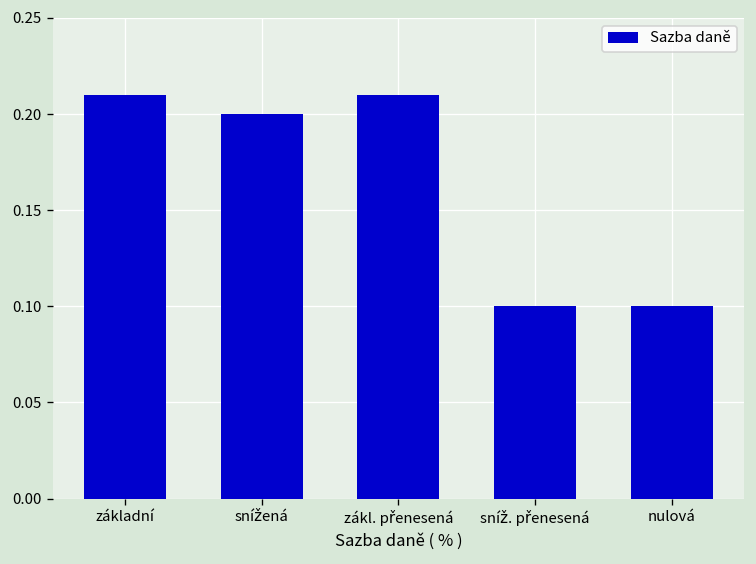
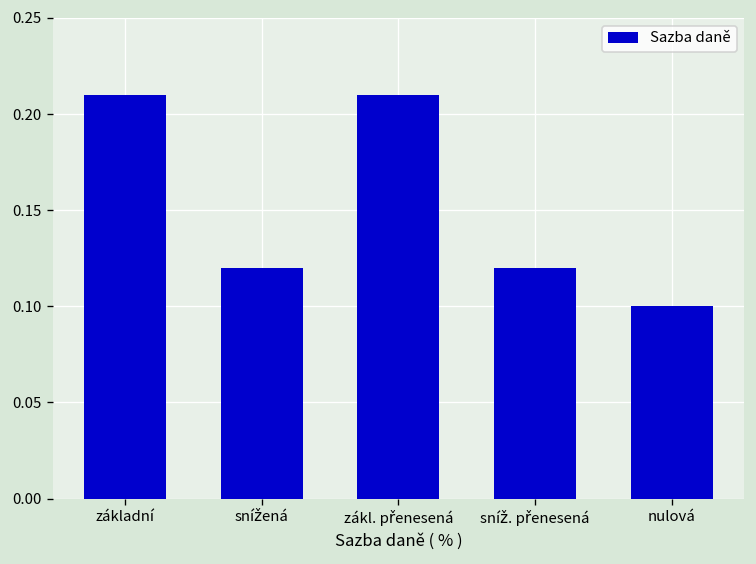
  {
    "základní": 0.21,
-   "snížená": 0.20,
+   "snížená": 0.12,
    "zákl. přenesená": 0.21,
-   "sníž. přenesená": 0.10,
+   "sníž. přenesená": 0.12,
    "nulová": 0.10
  }
